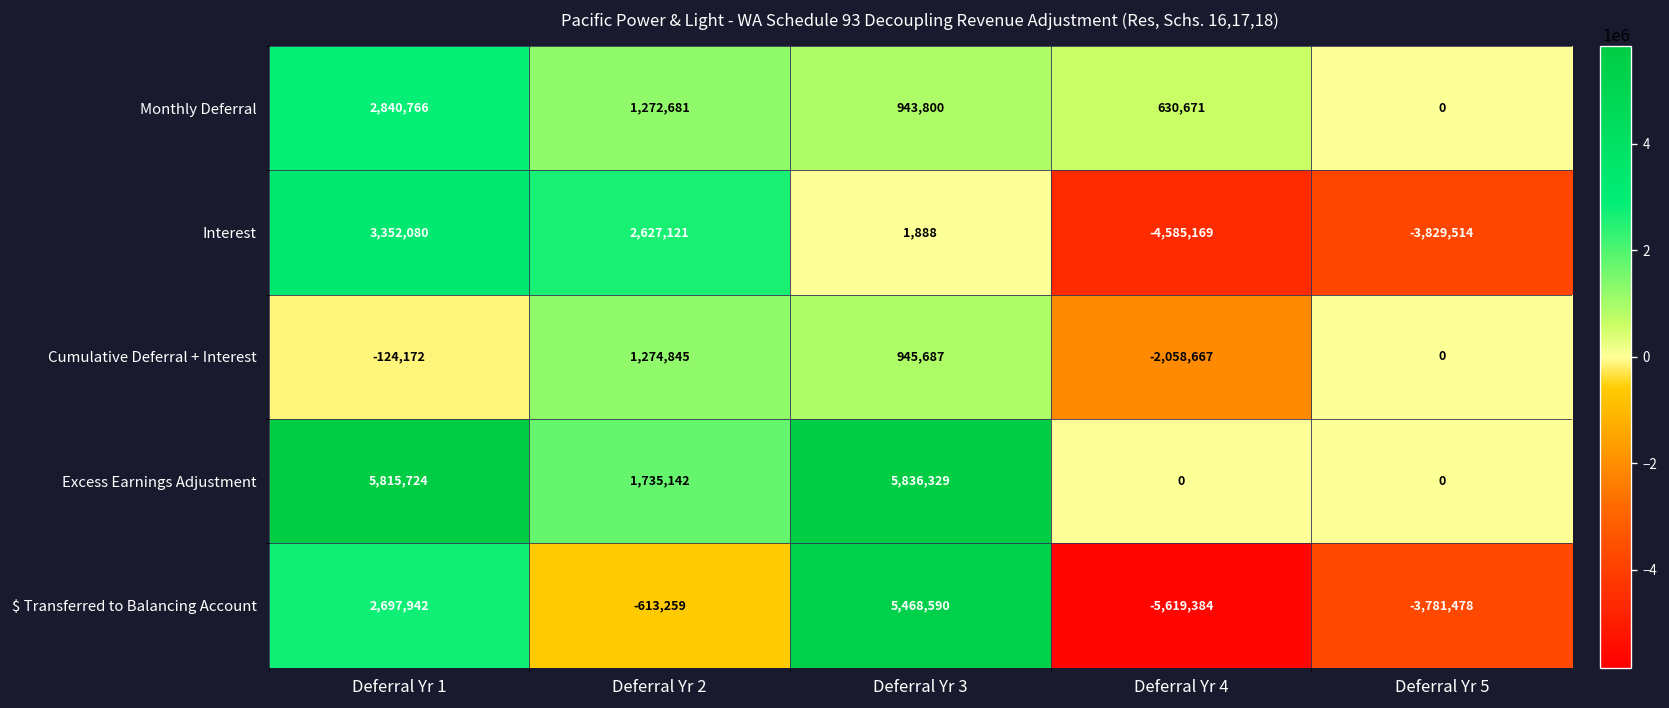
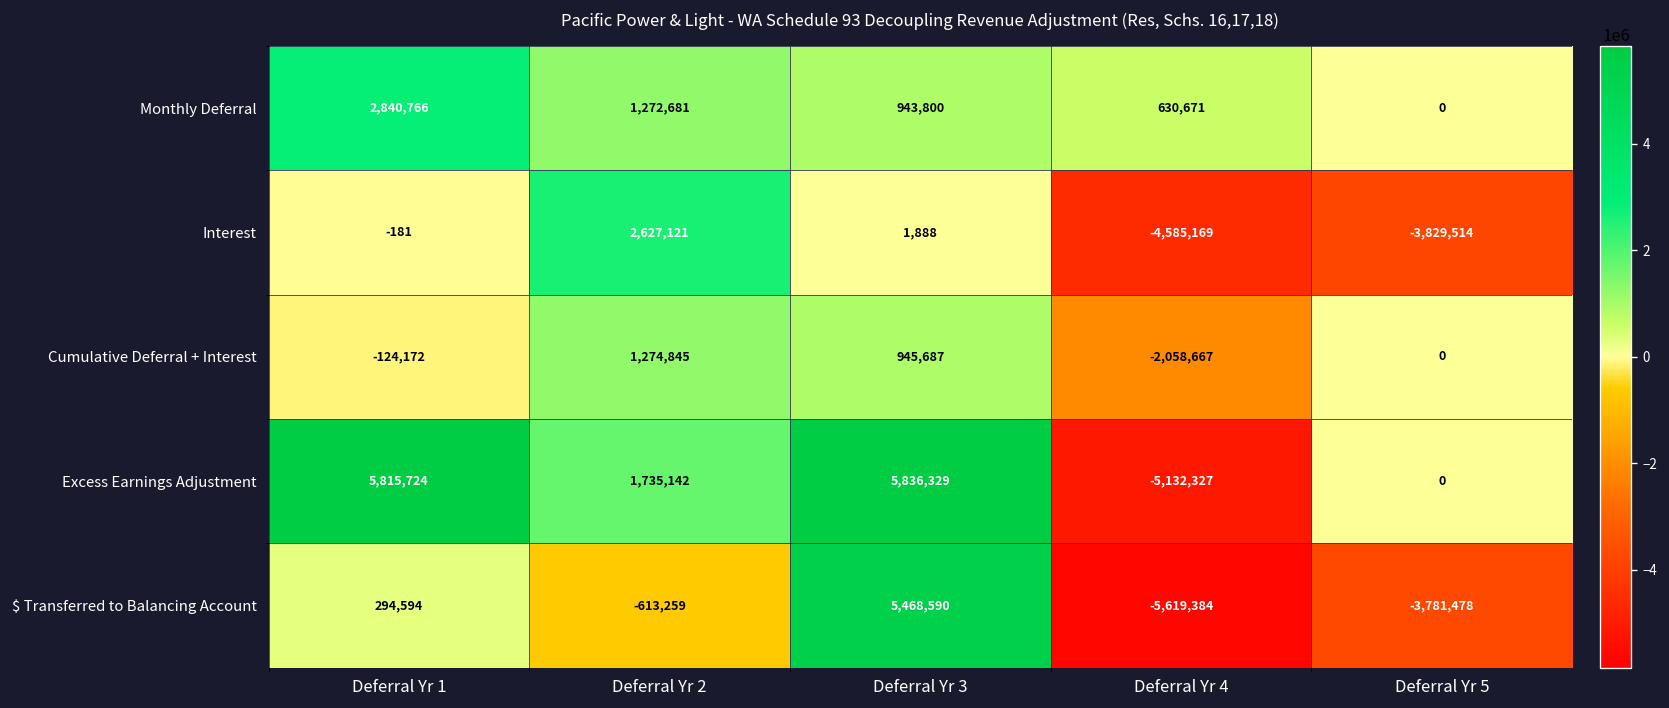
  {
    "Monthly Deferral": {
      "Deferral Yr 1": "2,840,766",
      "Deferral Yr 2": "1,272,681",
      "Deferral Yr 3": "943,800",
      "Deferral Yr 4": "630,671",
      "Deferral Yr 5": "0"
    },
    "Interest": {
-     "Deferral Yr 1": "3,352,080",
+     "Deferral Yr 1": "-181",
      "Deferral Yr 2": "2,627,121",
      "Deferral Yr 3": "1,888",
      "Deferral Yr 4": "-4,585,169",
      "Deferral Yr 5": "-3,829,514"
    },
    "Cumulative Deferral + Interest": {
      "Deferral Yr 1": "-124,172",
      "Deferral Yr 2": "1,274,845",
      "Deferral Yr 3": "945,687",
      "Deferral Yr 4": "-2,058,667",
      "Deferral Yr 5": "0"
    },
    "Excess Earnings Adjustment": {
      "Deferral Yr 1": "5,815,724",
      "Deferral Yr 2": "1,735,142",
      "Deferral Yr 3": "5,836,329",
-     "Deferral Yr 4": "0",
+     "Deferral Yr 4": "-5,132,327",
      "Deferral Yr 5": "0"
    },
    "$ Transferred to Balancing Account": {
-     "Deferral Yr 1": "2,697,942",
+     "Deferral Yr 1": "294,594",
      "Deferral Yr 2": "-613,259",
      "Deferral Yr 3": "5,468,590",
      "Deferral Yr 4": "-5,619,384",
      "Deferral Yr 5": "-3,781,478"
    }
  }
